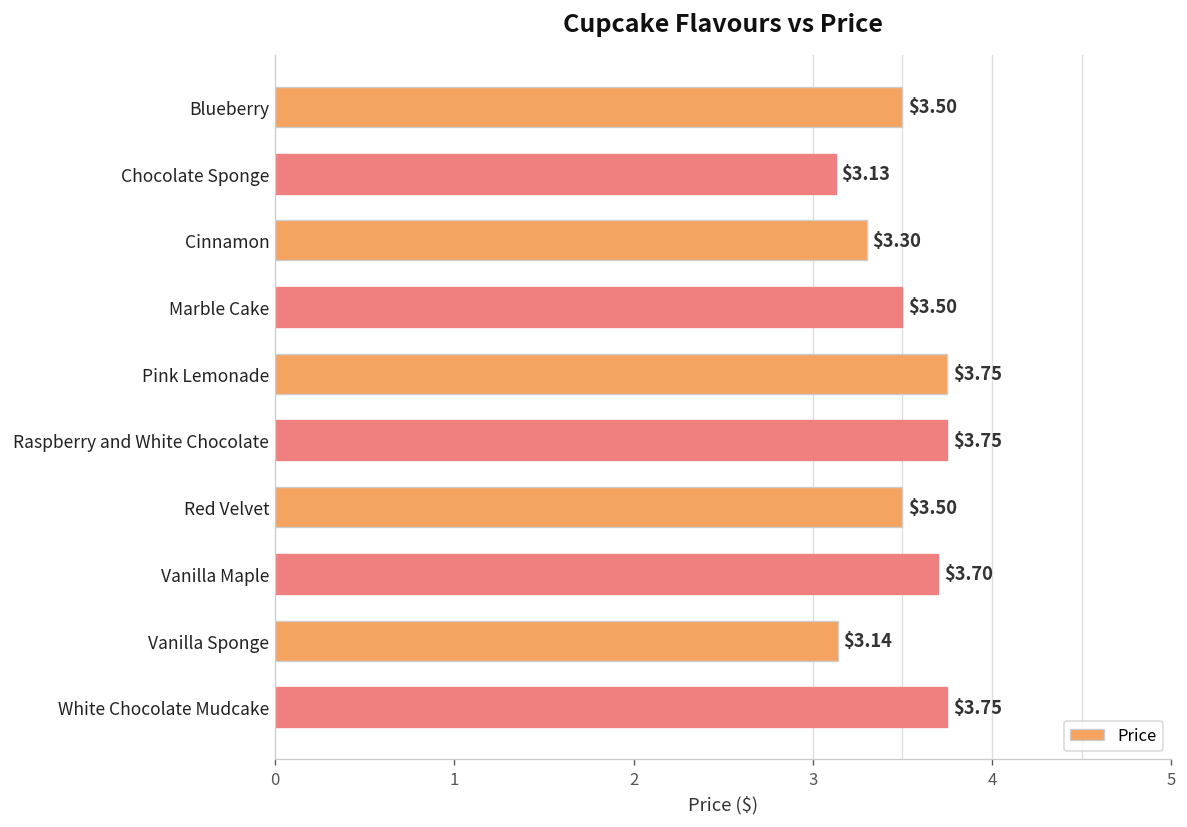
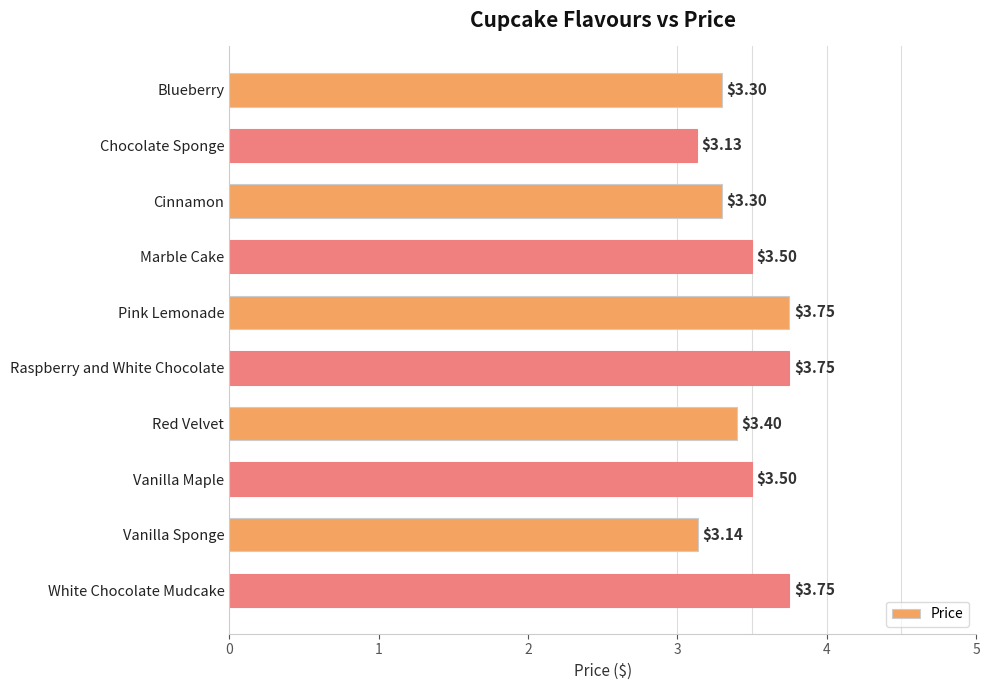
  {
-   "Blueberry": "$3.50",
+   "Blueberry": "$3.30",
    "Chocolate Sponge": "$3.13",
    "Cinnamon": "$3.30",
    "Marble Cake": "$3.50",
    "Pink Lemonade": "$3.75",
    "Raspberry and White Chocolate": "$3.75",
-   "Red Velvet": "$3.50",
-   "Vanilla Maple": "$3.70",
+   "Red Velvet": "$3.40",
+   "Vanilla Maple": "$3.50",
    "Vanilla Sponge": "$3.14",
    "White Chocolate Mudcake": "$3.75"
  }
